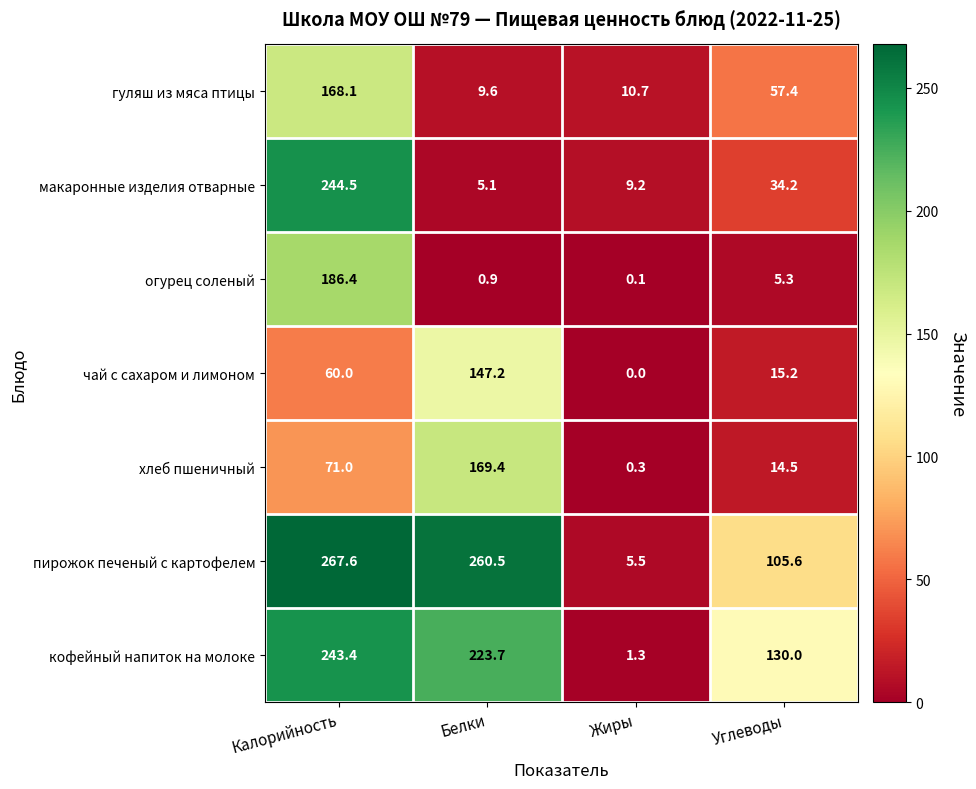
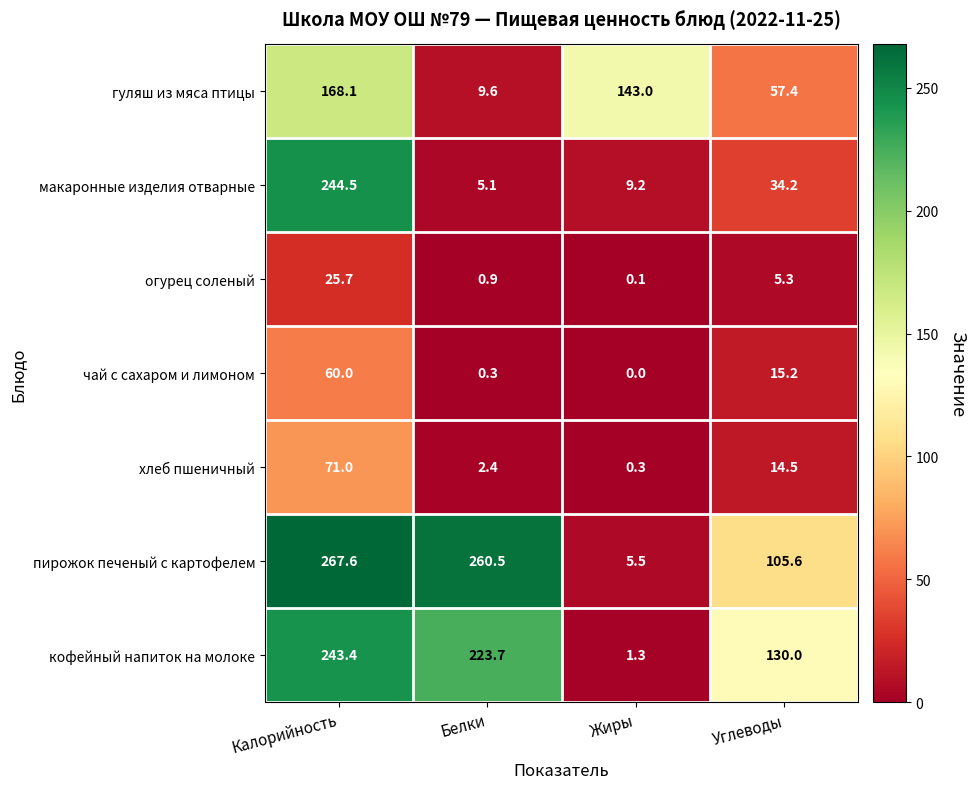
  {
    "гуляш из мяса птицы": {
      "Калорийность": 168.1,
      "Белки": 9.6,
-     "Жиры": 10.7,
+     "Жиры": 143.0,
      "Углеводы": 57.4
    },
    "макаронные изделия отварные": {
      "Калорийность": 244.5,
      "Белки": 5.1,
      "Жиры": 9.2,
      "Углеводы": 34.2
    },
    "огурец соленый": {
-     "Калорийность": 186.4,
+     "Калорийность": 25.7,
      "Белки": 0.9,
      "Жиры": 0.1,
      "Углеводы": 5.3
    },
    "чай с сахаром и лимоном": {
      "Калорийность": 60.0,
-     "Белки": 147.2,
+     "Белки": 0.3,
      "Жиры": 0.0,
      "Углеводы": 15.2
    },
    "хлеб пшеничный": {
      "Калорийность": 71.0,
-     "Белки": 169.4,
+     "Белки": 2.4,
      "Жиры": 0.3,
      "Углеводы": 14.5
    },
    "пирожок печеный с картофелем": {
      "Калорийность": 267.6,
      "Белки": 260.5,
      "Жиры": 5.5,
      "Углеводы": 105.6
    },
    "кофейный напиток на молоке": {
      "Калорийность": 243.4,
      "Белки": 223.7,
      "Жиры": 1.3,
      "Углеводы": 130.0
    }
  }
